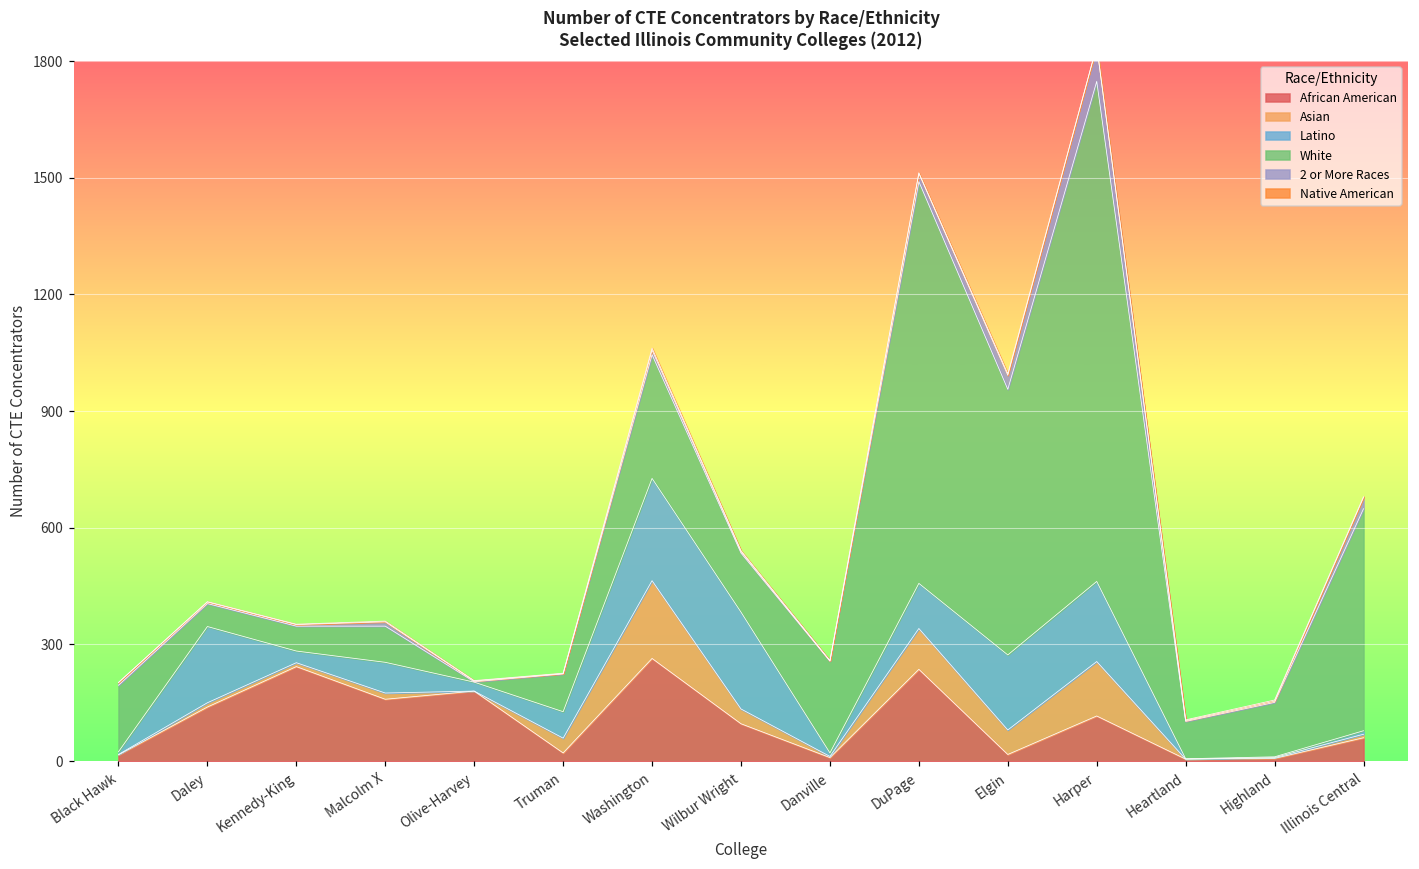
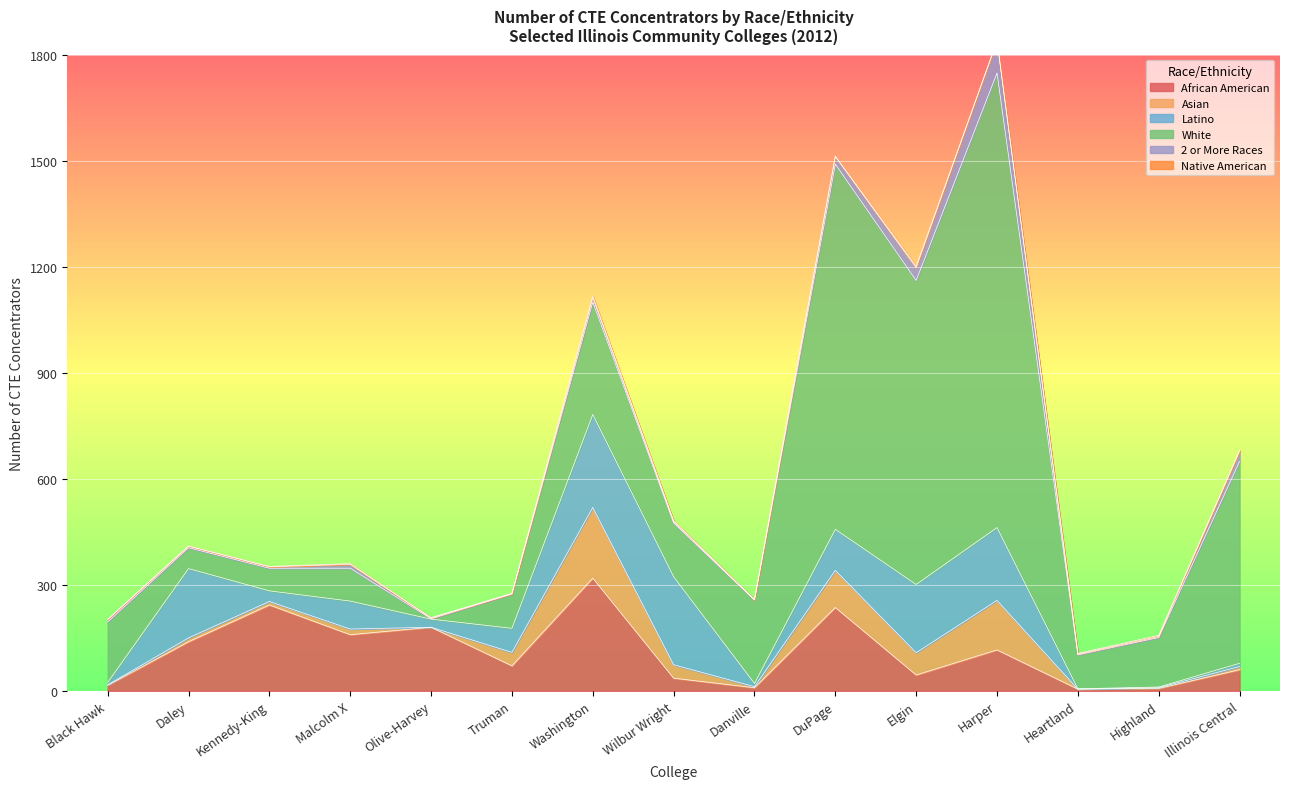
  {
    "African American": {
      "Daley": 140,
      "Kennedy-King": 240,
      "Malcolm X": 160,
-     "Truman": 20,
-     "Washington": 260,
-     "Wilbur Wright": 100,
+     "Truman": 70,
+     "Washington": 320,
+     "Wilbur Wright": 40,
      "DuPage": 240,
-     "Elgin": 20,
+     "Elgin": 50,
      "Harper": 120,
      "Illinois Central": 60
    },
    "White": {
      "Malcolm X": 90,
      "Washington": 320,
      "DuPage": 1030,
-     "Elgin": 680,
+     "Elgin": 860,
      "Harper": 1290,
      "Illinois Central": 570
    }
  }
